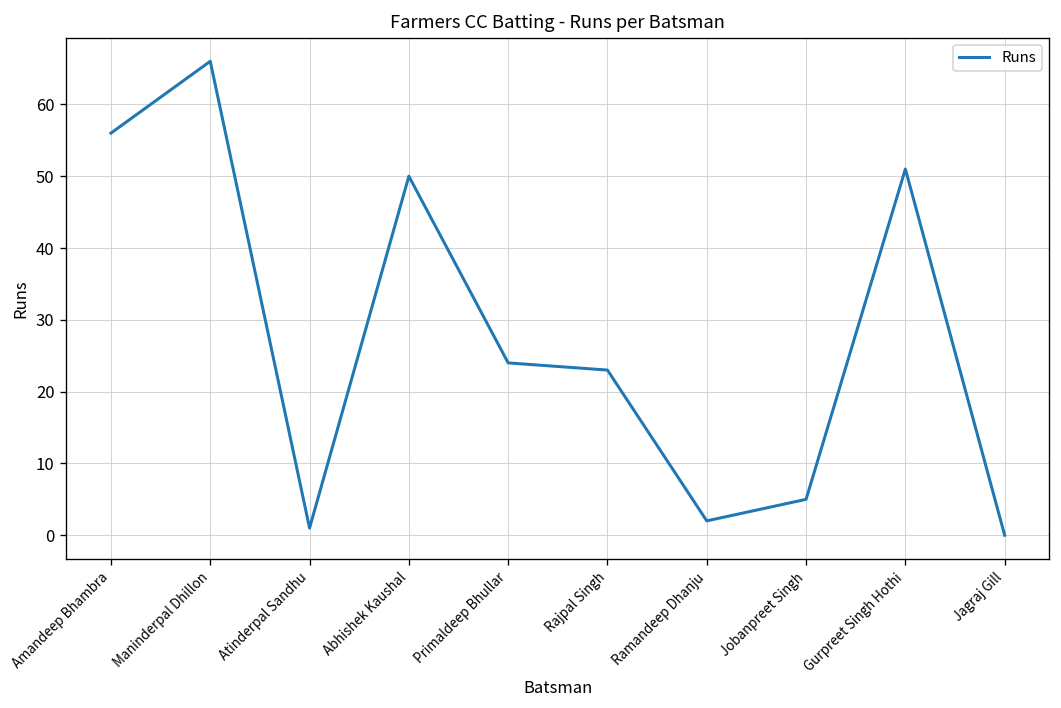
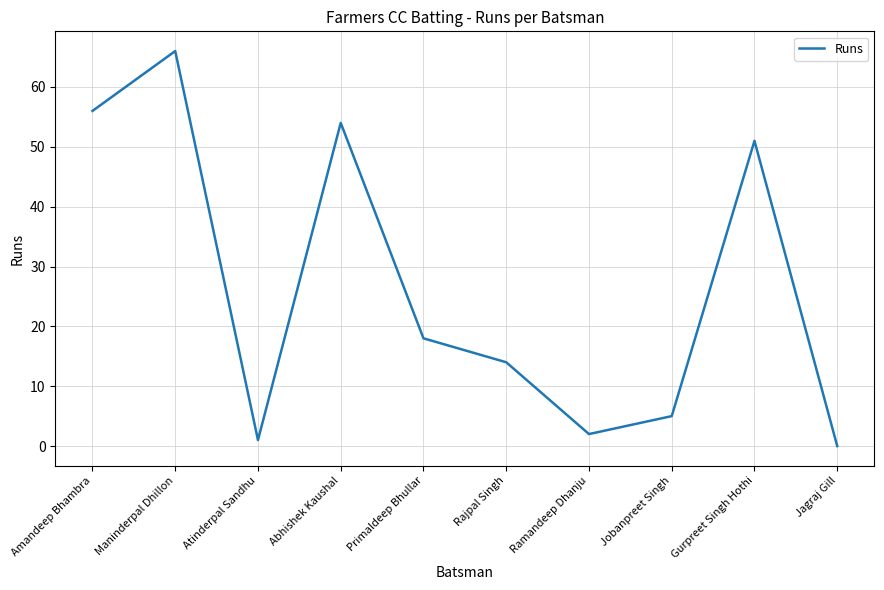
  {
    "Amandeep Bhambra": 56,
    "Maninderpal Dhillon": 66,
    "Atinderpal Sandhu": 1,
-   "Abhishek Kaushal": 50,
-   "Primaldeep Bhullar": 24,
-   "Rajpal Singh": 23,
+   "Abhishek Kaushal": 54,
+   "Primaldeep Bhullar": 18,
+   "Rajpal Singh": 14,
    "Ramandeep Dhanju": 2,
    "Jobanpreet Singh": 5,
    "Gurpreet Singh Hothi": 51,
    "Jagraj Gill": 0
  }
